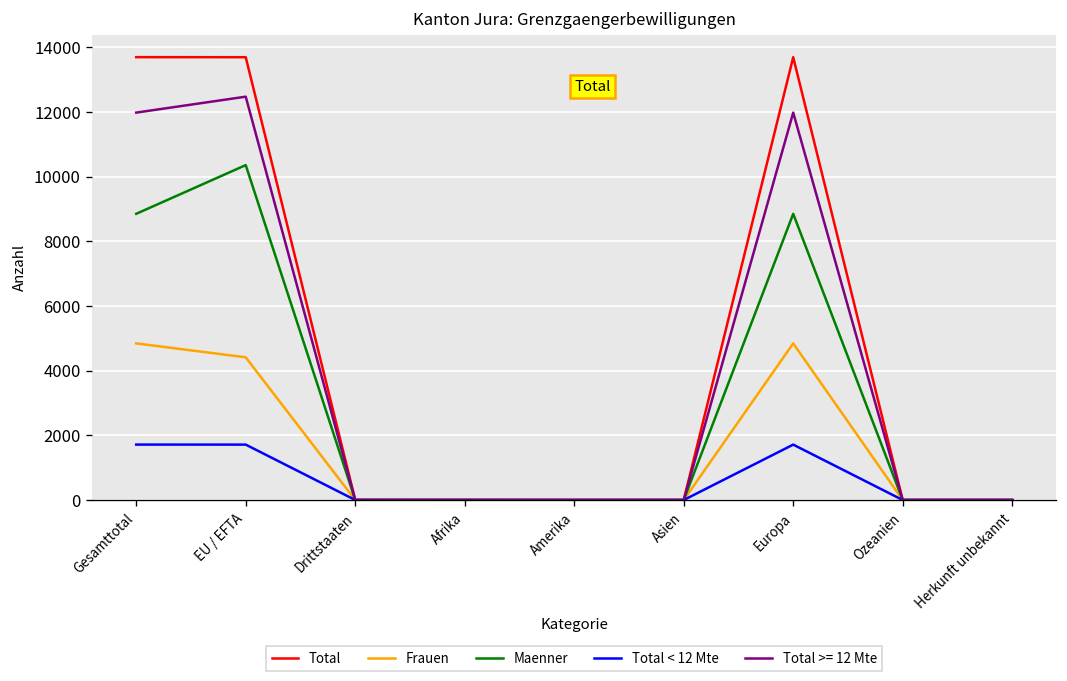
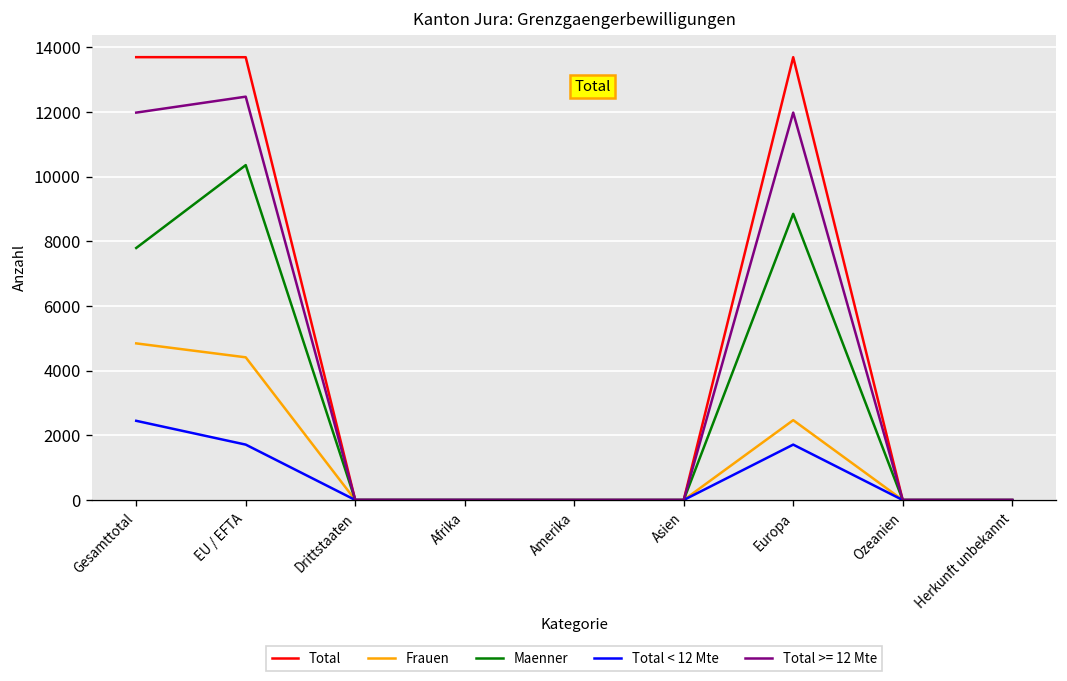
  {
    "Total": {
      "Gesamttotal": 13700,
      "EU / EFTA": 13700,
      "Europa": 13700
    },
    "Frauen": {
      "Gesamttotal": 4800,
      "EU / EFTA": 4400,
-     "Europa": 4800
+     "Europa": 2500
    },
    "Maenner": {
-     "Gesamttotal": 8900,
+     "Gesamttotal": 7800,
      "EU / EFTA": 10400,
      "Europa": 8900
    },
    "Total < 12 Mte": {
-     "Gesamttotal": 1700,
+     "Gesamttotal": 2500,
      "EU / EFTA": 1700,
      "Europa": 1700
    },
    "Total >= 12 Mte": {
      "Gesamttotal": 12000,
      "EU / EFTA": 12500,
      "Europa": 12000
    }
  }
